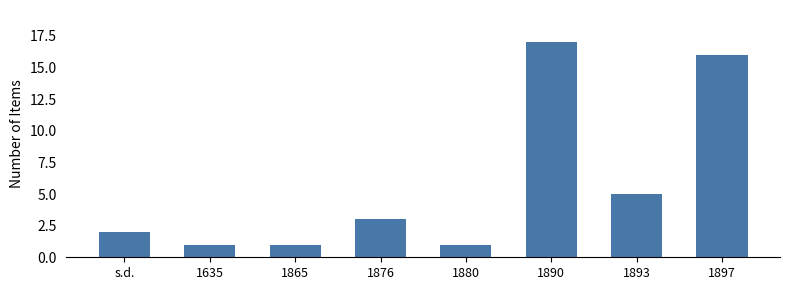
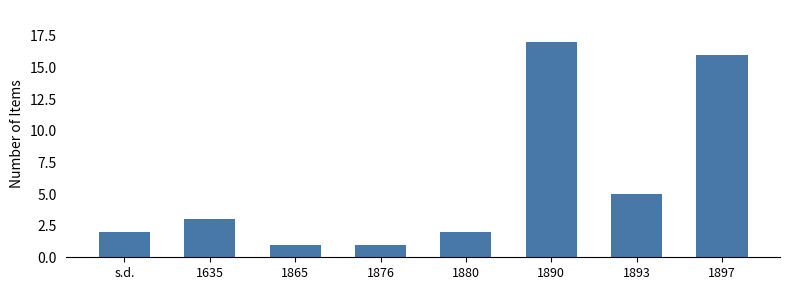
  {
    "s.d.": 2,
-   "1635": 1,
+   "1635": 3,
    "1865": 1,
-   "1876": 3,
-   "1880": 1,
+   "1876": 1,
+   "1880": 2,
    "1890": 17,
    "1893": 5,
    "1897": 16
  }
